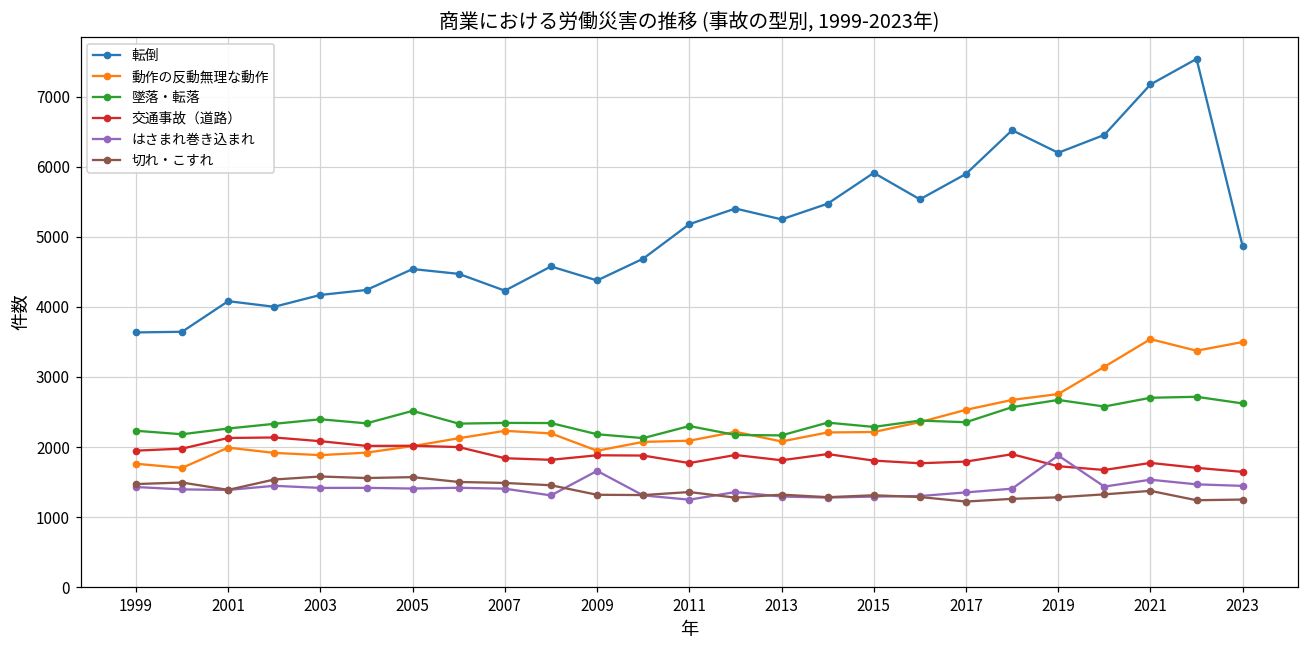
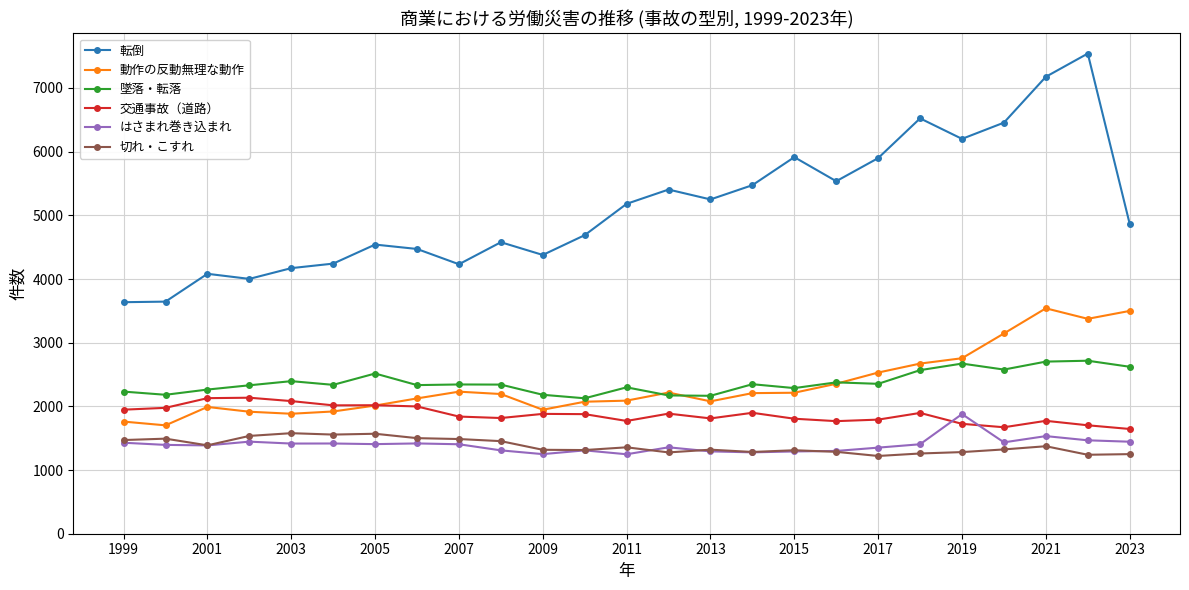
  {
    "転倒": {
      "1999": 3600,
      "2001": 4100,
      "2003": 4200,
      "2005": 4500,
      "2007": 4200,
      "2009": 4400,
      "2011": 5200,
      "2013": 5300,
      "2015": 5900,
      "2017": 5900,
      "2019": 6200,
      "2021": 7200,
      "2023": 4900
    },
    "動作の反動無理な動作": {
      "1999": 1800,
      "2001": 2000,
      "2003": 1900,
      "2007": 2200,
      "2009": 1900,
      "2011": 2100,
      "2013": 2100,
      "2015": 2200,
      "2017": 2500,
      "2019": 2800,
      "2021": 3500,
      "2023": 3500
    },
    "墜落・転落": {
      "1999": 2200,
      "2001": 2300,
      "2003": 2400,
      "2005": 2500,
      "2007": 2300,
      "2009": 2200,
      "2011": 2300,
      "2013": 2200,
      "2015": 2300,
      "2017": 2400,
      "2019": 2700,
      "2021": 2700,
      "2023": 2600
    },
    "交通事故（道路）": {
      "1999": 1900,
      "2001": 2100,
      "2003": 2100,
      "2007": 1800,
      "2009": 1900,
      "2011": 1800,
      "2013": 1800,
      "2015": 1800,
      "2017": 1800,
      "2019": 1700,
      "2021": 1800,
      "2023": 1600
    },
    "はさまれ巻き込まれ": {
      "1999": 1400,
      "2003": 1400,
      "2005": 1400,
      "2007": 1400,
-     "2009": 1700,
+     "2009": 1300,
      "2011": 1200,
      "2017": 1400,
      "2019": 1900,
      "2021": 1500,
      "2023": 1400
    },
    "切れ・こすれ": {
      "1999": 1500,
      "2003": 1600,
      "2005": 1600,
      "2007": 1500,
      "2009": 1300,
      "2011": 1400,
      "2017": 1200,
      "2019": 1300,
      "2021": 1400,
      "2023": 1300
    }
  }
